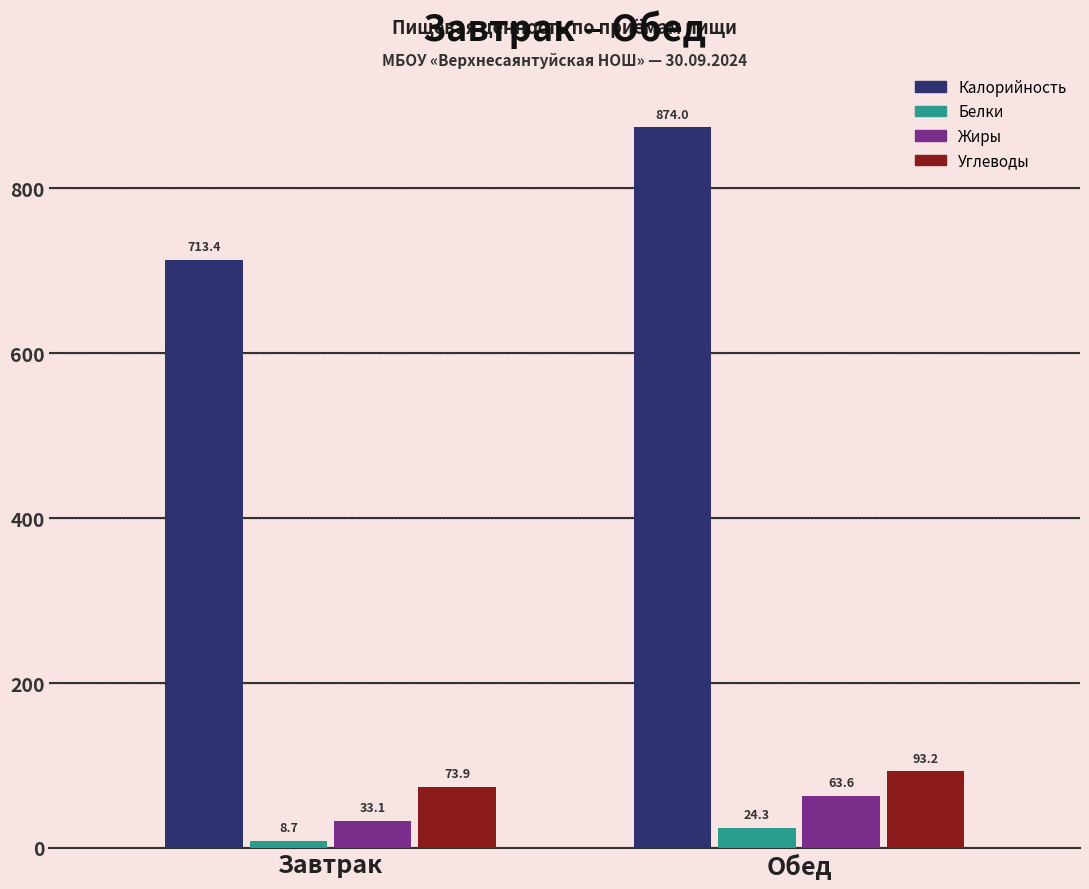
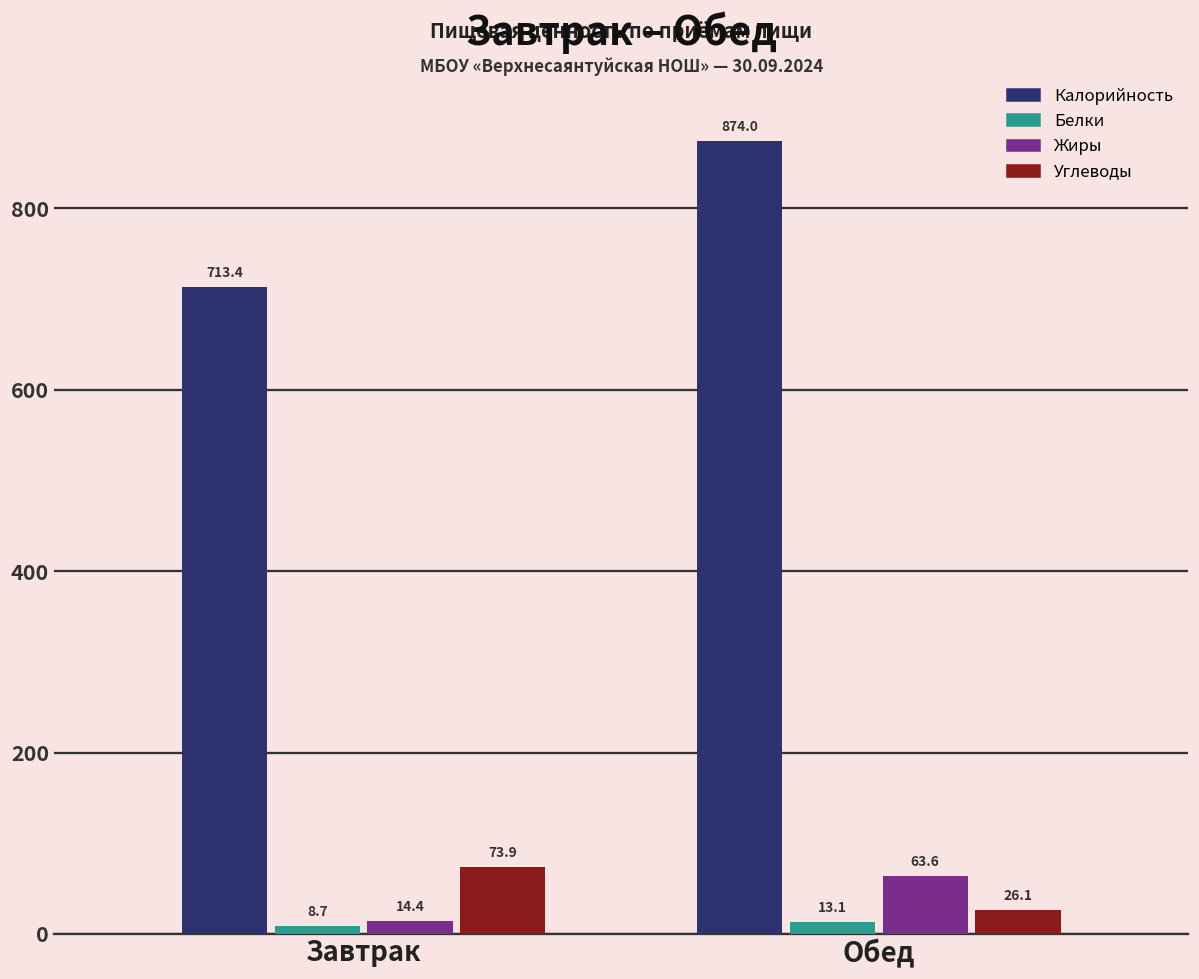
  {
    "Калорийность": {
      "Завтрак": 713.4,
      "Обед": 874.0
    },
    "Белки": {
      "Завтрак": 8.7,
-     "Обед": 24.3
+     "Обед": 13.1
    },
    "Жиры": {
-     "Завтрак": 33.1,
+     "Завтрак": 14.4,
      "Обед": 63.6
    },
    "Углеводы": {
      "Завтрак": 73.9,
-     "Обед": 93.2
+     "Обед": 26.1
    }
  }
